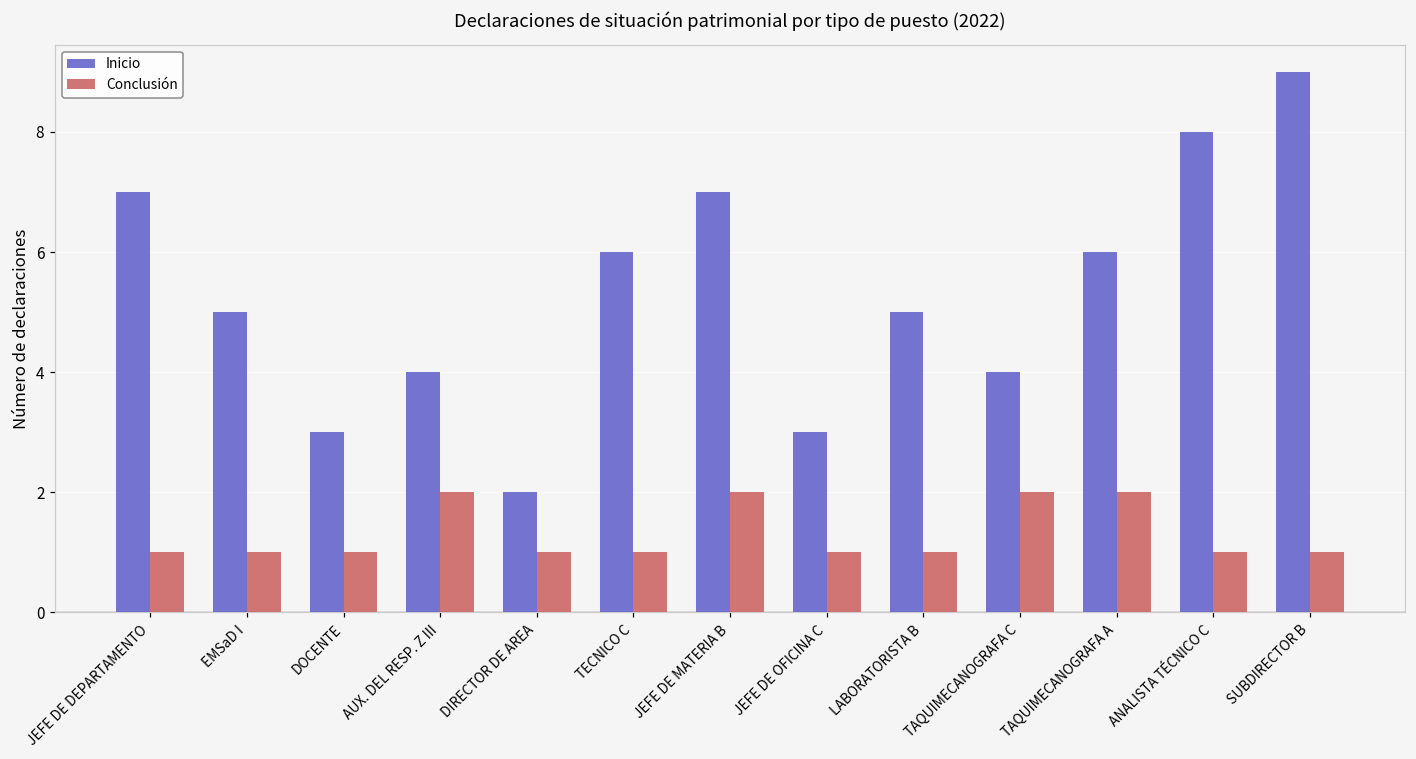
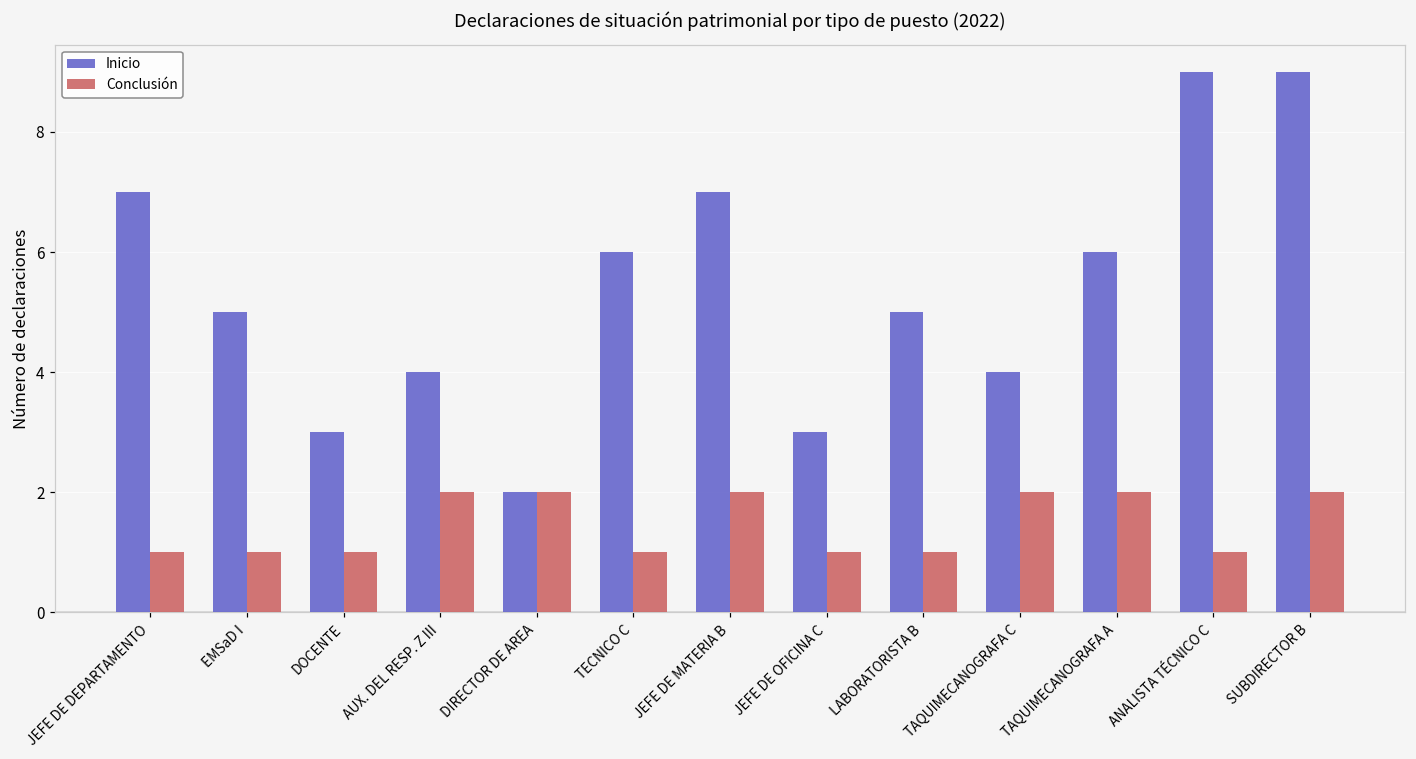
  {
    "Inicio": {
      "JEFE DE DEPARTAMENTO": 7,
      "EMSaD I": 5,
      "DOCENTE": 3,
      "AUX. DEL RESP. Z III": 4,
      "DIRECTOR DE AREA": 2,
      "TECNICO C": 6,
      "JEFE DE MATERIA B": 7,
      "JEFE DE OFICINA C": 3,
      "LABORATORISTA B": 5,
      "TAQUIMECANOGRAFA C": 4,
      "TAQUIMECANOGRAFA A": 6,
-     "ANALISTA TÉCNICO C": 8,
+     "ANALISTA TÉCNICO C": 9,
      "SUBDIRECTOR B": 9
    },
    "Conclusión": {
      "JEFE DE DEPARTAMENTO": 1,
      "EMSaD I": 1,
      "DOCENTE": 1,
      "AUX. DEL RESP. Z III": 2,
-     "DIRECTOR DE AREA": 1,
+     "DIRECTOR DE AREA": 2,
      "TECNICO C": 1,
      "JEFE DE MATERIA B": 2,
      "JEFE DE OFICINA C": 1,
      "LABORATORISTA B": 1,
      "TAQUIMECANOGRAFA C": 2,
      "TAQUIMECANOGRAFA A": 2,
      "ANALISTA TÉCNICO C": 1,
-     "SUBDIRECTOR B": 1
+     "SUBDIRECTOR B": 2
    }
  }
